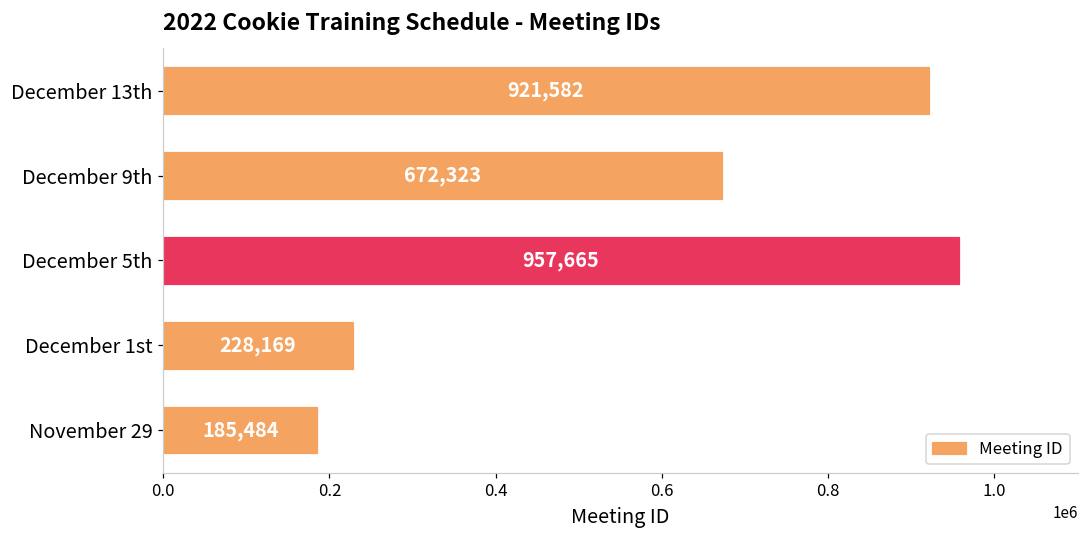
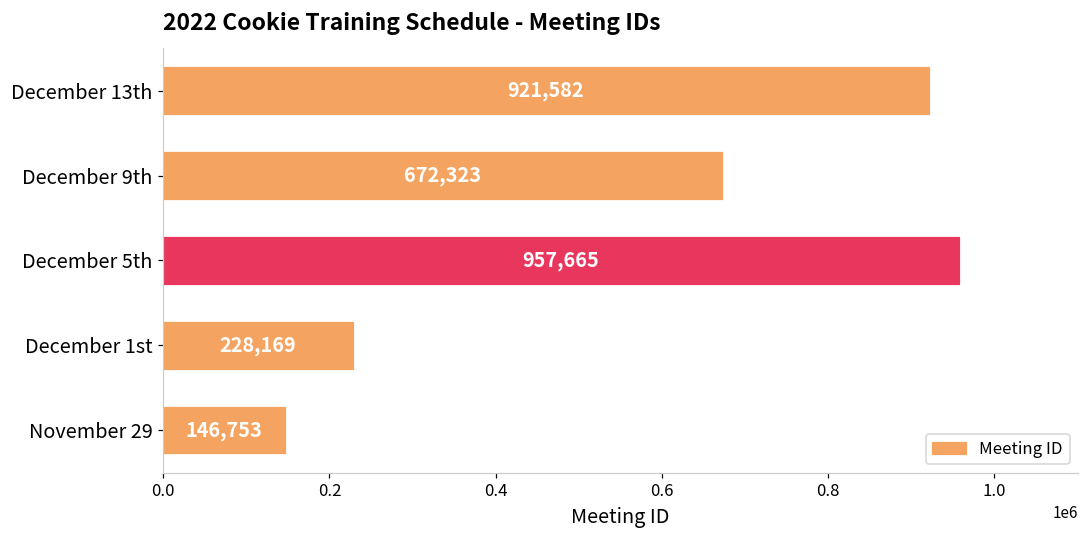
  {
    "December 13th": "921,582",
    "December 9th": "672,323",
    "December 5th": "957,665",
    "December 1st": "228,169",
-   "November 29": "185,484"
+   "November 29": "146,753"
  }
